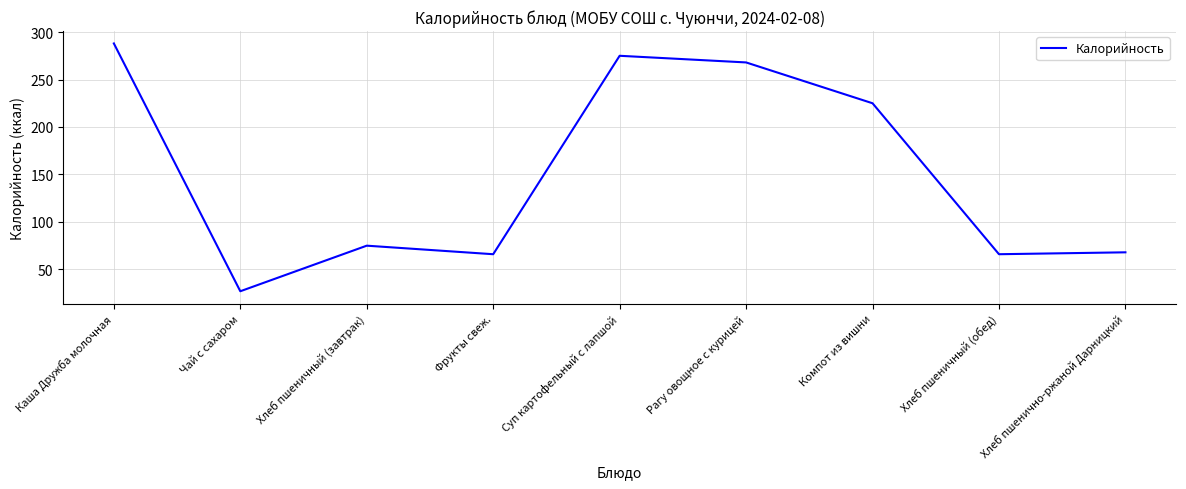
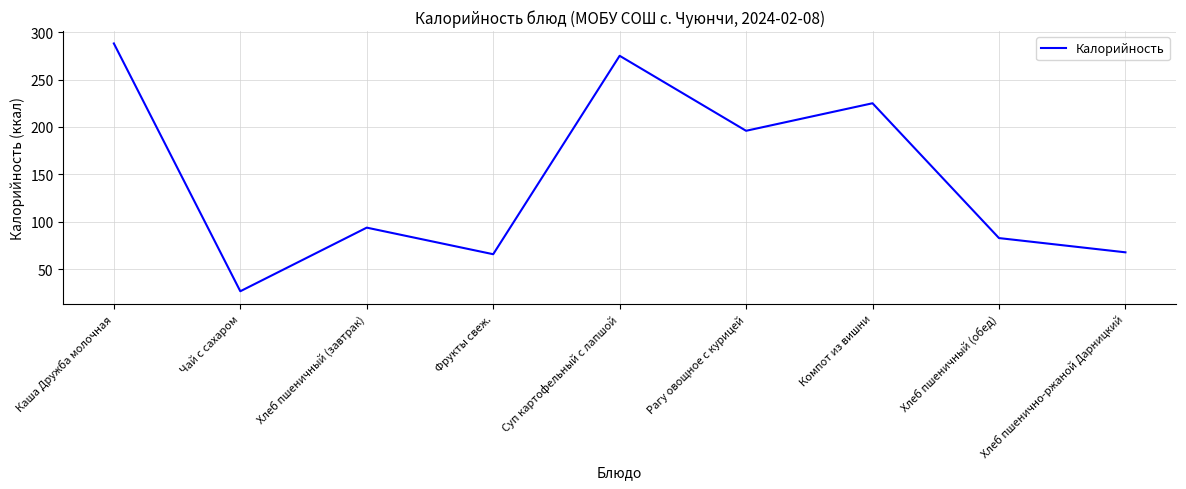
  {
    "Каша Дружба молочная": 290,
    "Чай с сахаром": 30,
-   "Хлеб пшеничный (завтрак)": 80,
+   "Хлеб пшеничный (завтрак)": 90,
    "Фрукты свеж.": 70,
    "Суп картофельный с лапшой": 280,
-   "Рагу овощное с курицей": 270,
+   "Рагу овощное с курицей": 200,
    "Компот из вишни": 230,
-   "Хлеб пшеничный (обед)": 70,
+   "Хлеб пшеничный (обед)": 80,
    "Хлеб пшенично-ржаной Дарницкий": 70
  }
